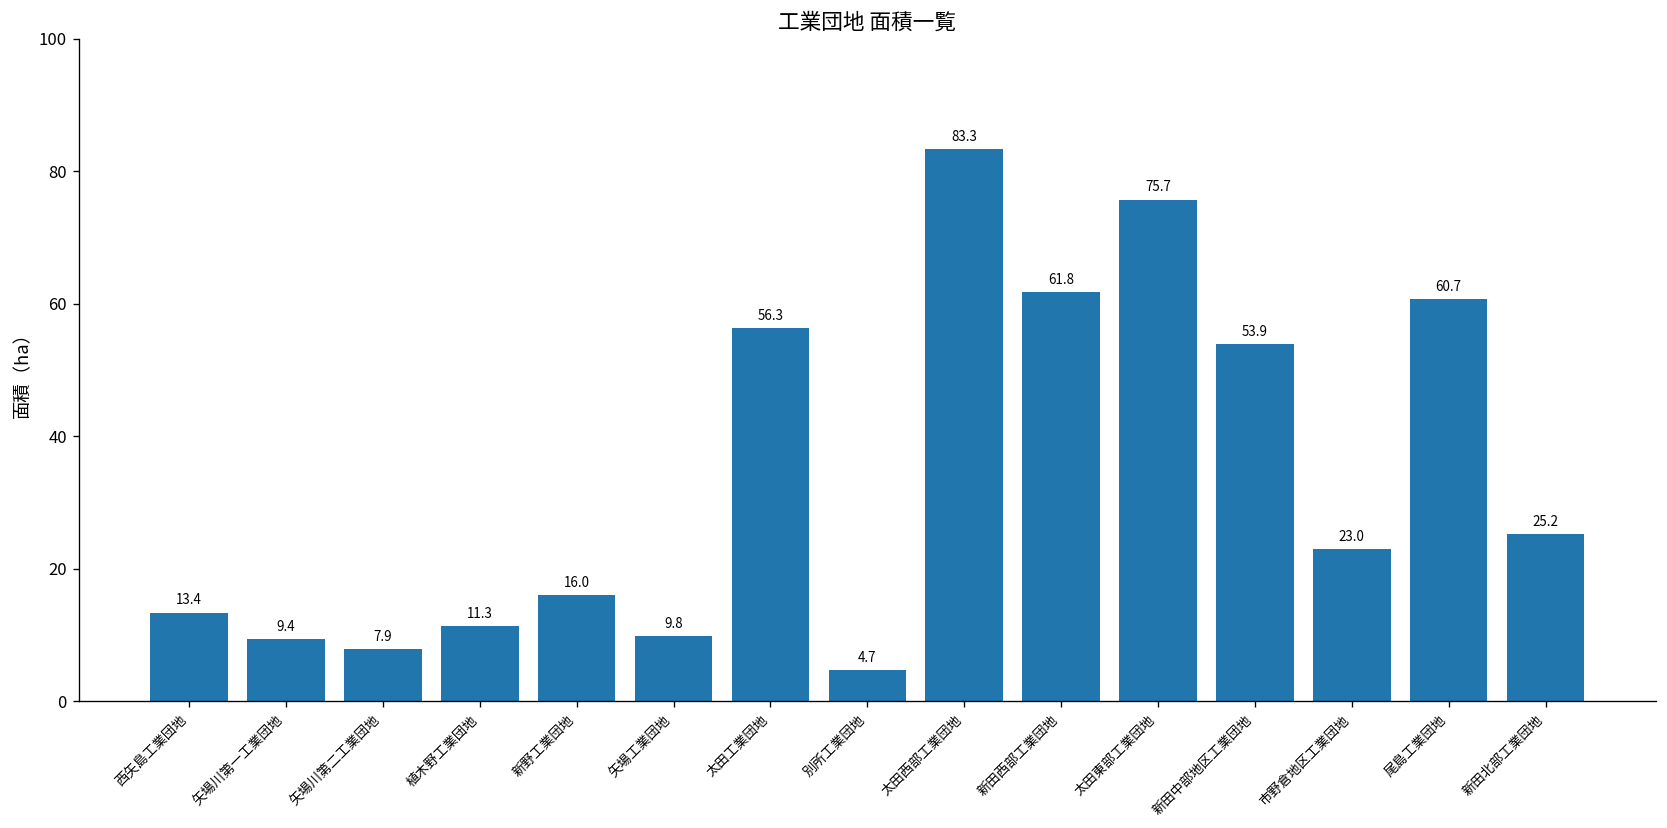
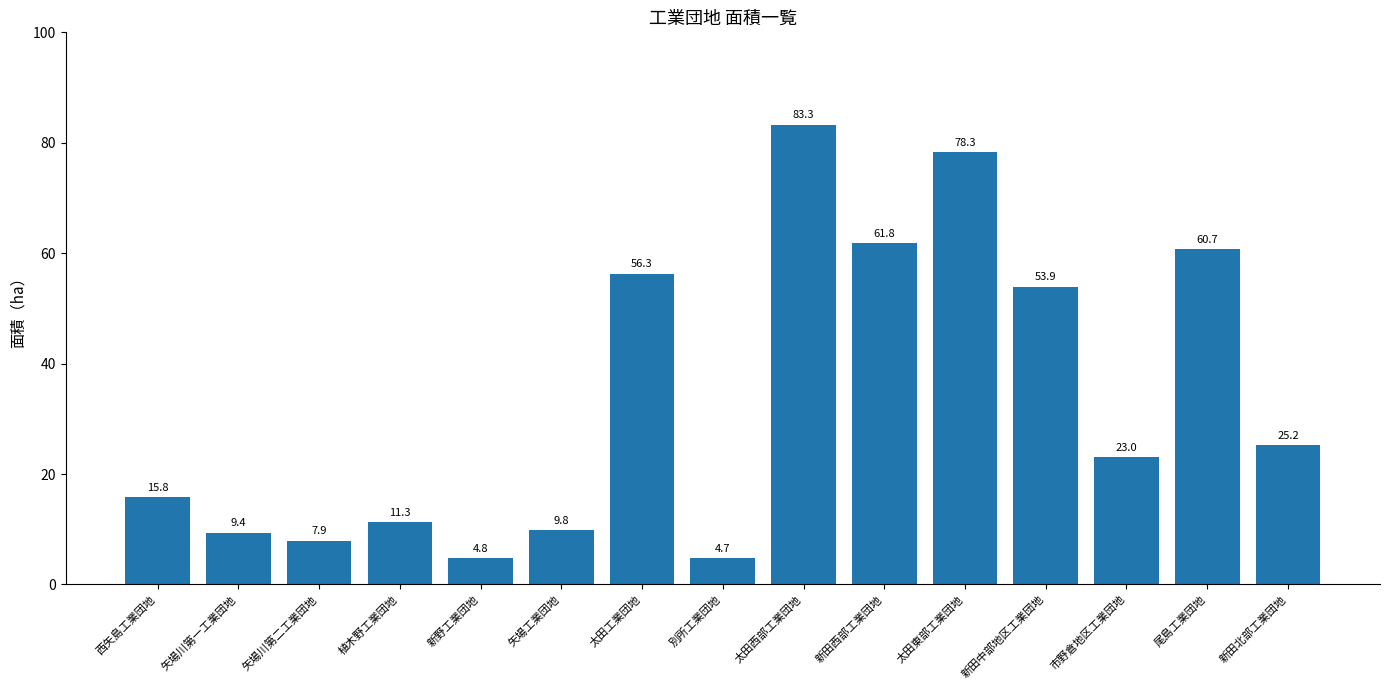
  {
-   "西矢島工業団地": 13.4,
+   "西矢島工業団地": 15.8,
    "矢場川第一工業団地": 9.4,
    "矢場川第二工業団地": 7.9,
    "植木野工業団地": 11.3,
-   "新野工業団地": 16.0,
+   "新野工業団地": 4.8,
    "矢場工業団地": 9.8,
    "太田工業団地": 56.3,
    "別所工業団地": 4.7,
    "太田西部工業団地": 83.3,
    "新田西部工業団地": 61.8,
-   "太田東部工業団地": 75.7,
+   "太田東部工業団地": 78.3,
    "新田中部地区工業団地": 53.9,
    "市野倉地区工業団地": 23.0,
    "尾島工業団地": 60.7,
    "新田北部工業団地": 25.2
  }
